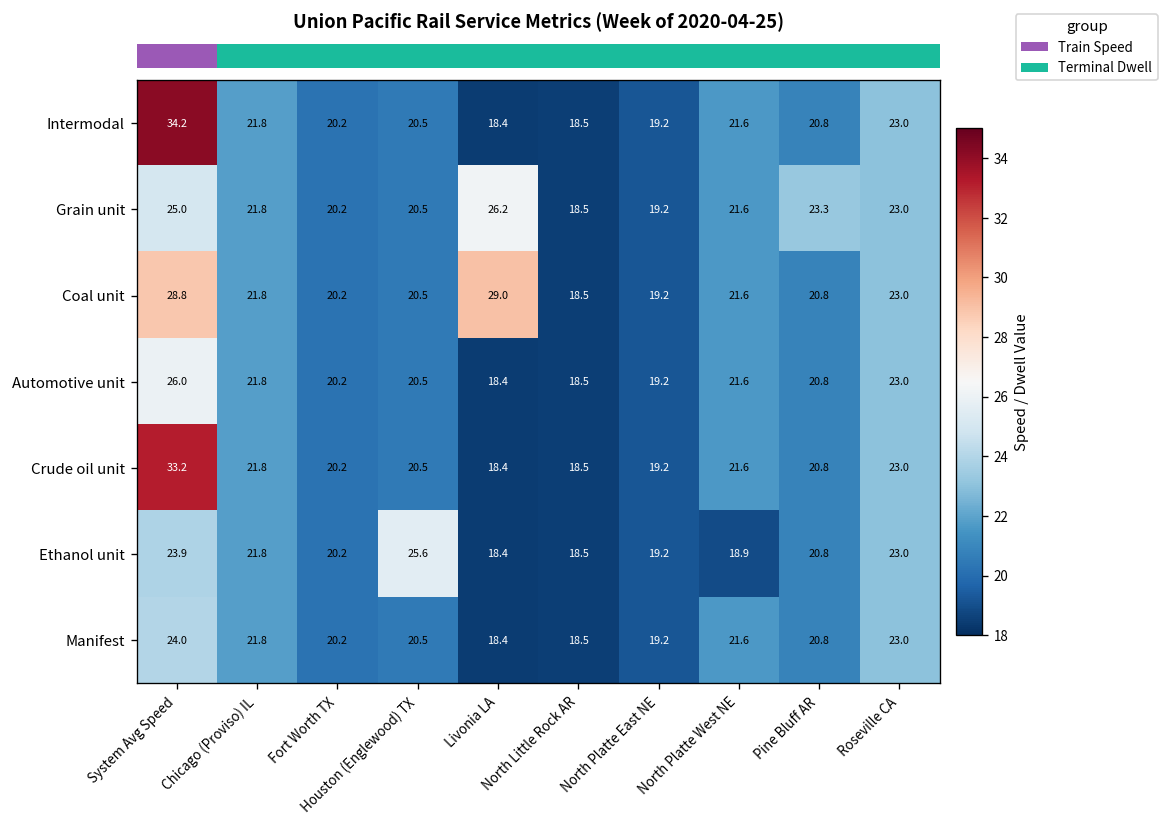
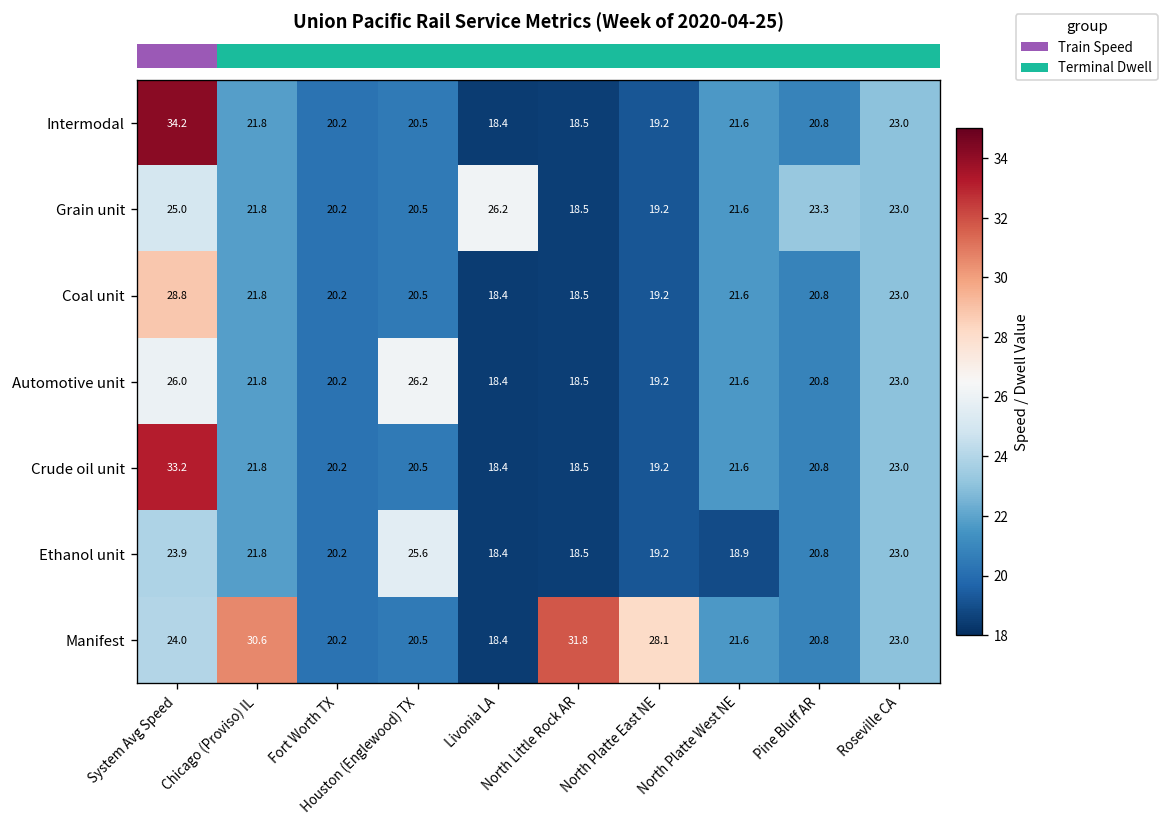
  {
    "Intermodal": {
      "System Avg Speed": 34.2,
      "Chicago (Proviso) IL": 21.8,
      "Fort Worth TX": 20.2,
      "Houston (Englewood) TX": 20.5,
      "Livonia LA": 18.4,
      "North Little Rock AR": 18.5,
      "North Platte East NE": 19.2,
      "North Platte West NE": 21.6,
      "Pine Bluff AR": 20.8,
      "Roseville CA": 23.0
    },
    "Grain unit": {
      "System Avg Speed": 25.0,
      "Chicago (Proviso) IL": 21.8,
      "Fort Worth TX": 20.2,
      "Houston (Englewood) TX": 20.5,
      "Livonia LA": 26.2,
      "North Little Rock AR": 18.5,
      "North Platte East NE": 19.2,
      "North Platte West NE": 21.6,
      "Pine Bluff AR": 23.3,
      "Roseville CA": 23.0
    },
    "Coal unit": {
      "System Avg Speed": 28.8,
      "Chicago (Proviso) IL": 21.8,
      "Fort Worth TX": 20.2,
      "Houston (Englewood) TX": 20.5,
-     "Livonia LA": 29.0,
+     "Livonia LA": 18.4,
      "North Little Rock AR": 18.5,
      "North Platte East NE": 19.2,
      "North Platte West NE": 21.6,
      "Pine Bluff AR": 20.8,
      "Roseville CA": 23.0
    },
    "Automotive unit": {
      "System Avg Speed": 26.0,
      "Chicago (Proviso) IL": 21.8,
      "Fort Worth TX": 20.2,
-     "Houston (Englewood) TX": 20.5,
+     "Houston (Englewood) TX": 26.2,
      "Livonia LA": 18.4,
      "North Little Rock AR": 18.5,
      "North Platte East NE": 19.2,
      "North Platte West NE": 21.6,
      "Pine Bluff AR": 20.8,
      "Roseville CA": 23.0
    },
    "Crude oil unit": {
      "System Avg Speed": 33.2,
      "Chicago (Proviso) IL": 21.8,
      "Fort Worth TX": 20.2,
      "Houston (Englewood) TX": 20.5,
      "Livonia LA": 18.4,
      "North Little Rock AR": 18.5,
      "North Platte East NE": 19.2,
      "North Platte West NE": 21.6,
      "Pine Bluff AR": 20.8,
      "Roseville CA": 23.0
    },
    "Ethanol unit": {
      "System Avg Speed": 23.9,
      "Chicago (Proviso) IL": 21.8,
      "Fort Worth TX": 20.2,
      "Houston (Englewood) TX": 25.6,
      "Livonia LA": 18.4,
      "North Little Rock AR": 18.5,
      "North Platte East NE": 19.2,
      "North Platte West NE": 18.9,
      "Pine Bluff AR": 20.8,
      "Roseville CA": 23.0
    },
    "Manifest": {
      "System Avg Speed": 24.0,
-     "Chicago (Proviso) IL": 21.8,
+     "Chicago (Proviso) IL": 30.6,
      "Fort Worth TX": 20.2,
      "Houston (Englewood) TX": 20.5,
      "Livonia LA": 18.4,
-     "North Little Rock AR": 18.5,
-     "North Platte East NE": 19.2,
+     "North Little Rock AR": 31.8,
+     "North Platte East NE": 28.1,
      "North Platte West NE": 21.6,
      "Pine Bluff AR": 20.8,
      "Roseville CA": 23.0
    }
  }
